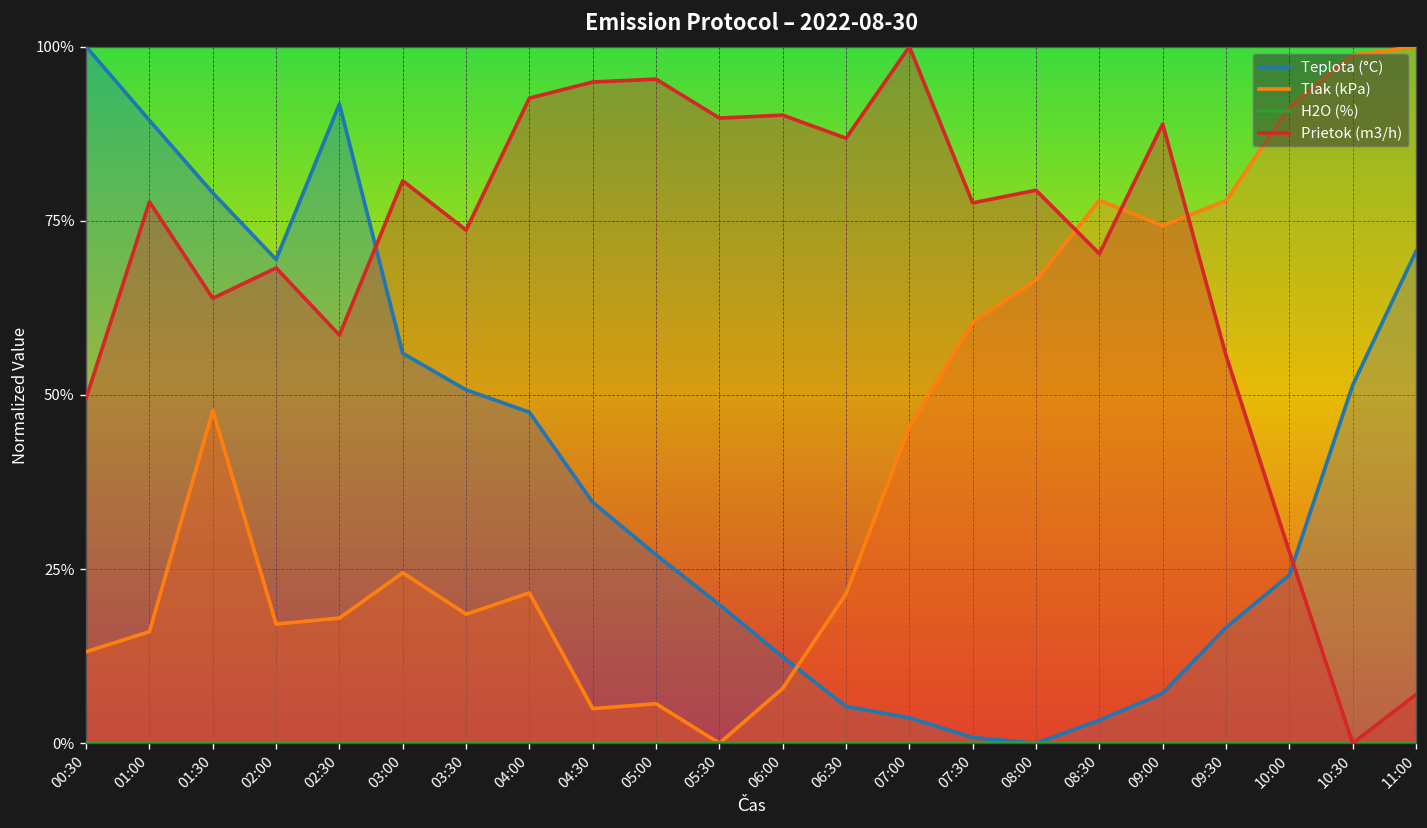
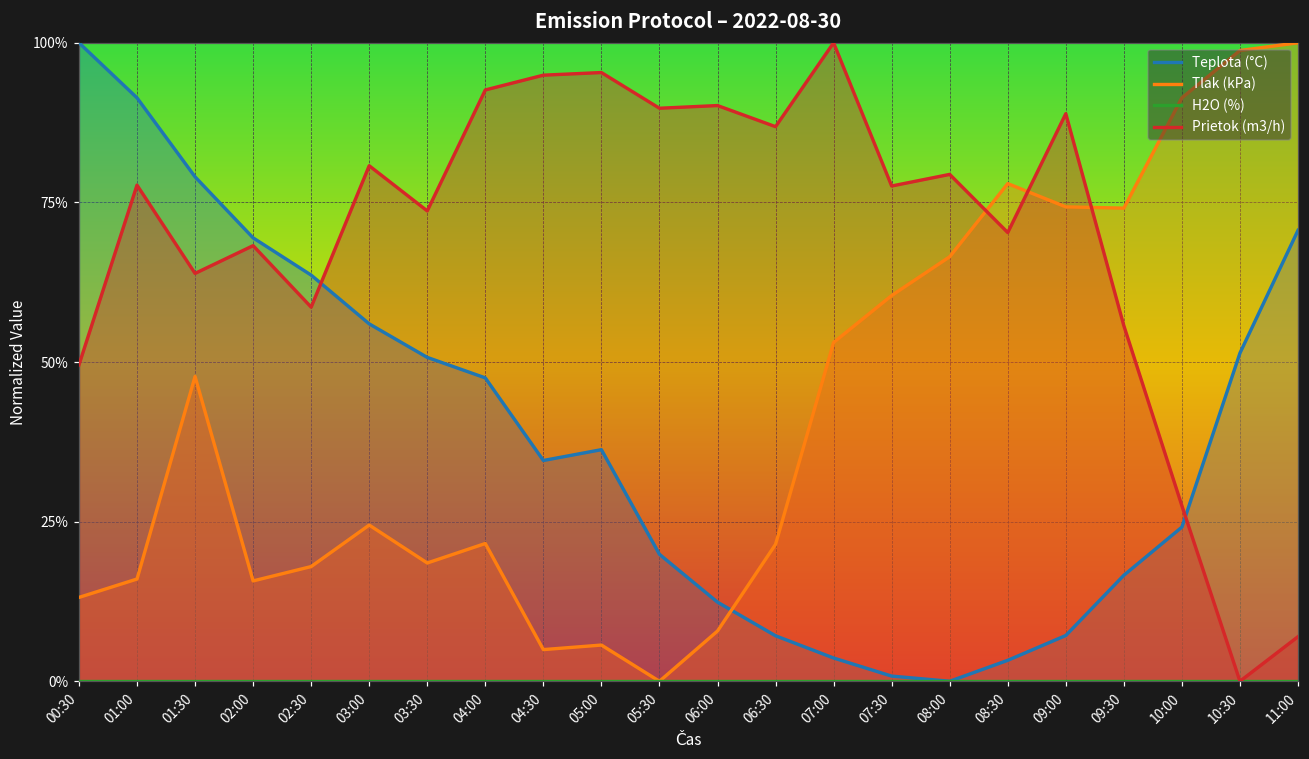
  {
    "Teplota (°C)": {
      "00:30": "100%",
-     "01:00": "89%",
+     "01:00": "91%",
      "01:30": "79%",
      "02:00": "69%",
-     "02:30": "92%",
+     "02:30": "64%",
      "03:00": "56%",
      "03:30": "51%",
      "04:00": "48%",
      "04:30": "35%",
-     "05:00": "27%",
+     "05:00": "36%",
      "05:30": "20%",
      "06:00": "12%",
-     "06:30": "5%",
+     "06:30": "7%",
      "07:00": "4%",
      "07:30": "1%",
      "08:30": "3%",
      "09:00": "7%",
      "09:30": "17%",
      "10:00": "24%",
      "10:30": "51%",
      "11:00": "71%"
    },
    "Tlak (kPa)": {
      "00:30": "13%",
      "01:00": "16%",
      "01:30": "48%",
-     "02:00": "17%",
+     "02:00": "16%",
      "02:30": "18%",
      "03:00": "24%",
      "03:30": "19%",
      "04:00": "22%",
      "04:30": "5%",
      "05:00": "6%",
      "06:00": "8%",
      "06:30": "21%",
-     "07:00": "45%",
+     "07:00": "53%",
      "07:30": "60%",
      "08:00": "66%",
      "08:30": "78%",
      "09:00": "74%",
-     "09:30": "78%",
+     "09:30": "74%",
      "11:00": "100%"
    },
    "H2O (%)": {
      "00:30": "0%",
      "01:00": "0%",
      "01:30": "0%",
      "02:00": "0%",
      "02:30": "0%",
      "03:00": "0%",
      "03:30": "0%",
      "04:00": "0%",
      "04:30": "0%",
      "05:00": "0%",
      "06:00": "0%",
      "06:30": "0%",
      "07:00": "0%",
      "07:30": "0%",
      "08:30": "0%",
      "09:00": "0%",
      "09:30": "0%",
      "10:00": "0%",
      "11:00": "0%"
    },
    "Prietok (m3/h)": {
      "00:30": "50%",
      "01:00": "78%",
      "01:30": "64%",
      "02:00": "68%",
      "02:30": "59%",
      "03:00": "81%",
      "03:30": "74%",
      "04:00": "93%",
      "04:30": "95%",
      "05:00": "95%",
      "05:30": "90%",
      "06:00": "90%",
      "06:30": "87%",
      "07:00": "100%",
      "07:30": "78%",
      "08:00": "79%",
      "08:30": "70%",
      "09:00": "89%",
      "09:30": "56%",
      "10:00": "27%",
      "11:00": "7%"
    }
  }
